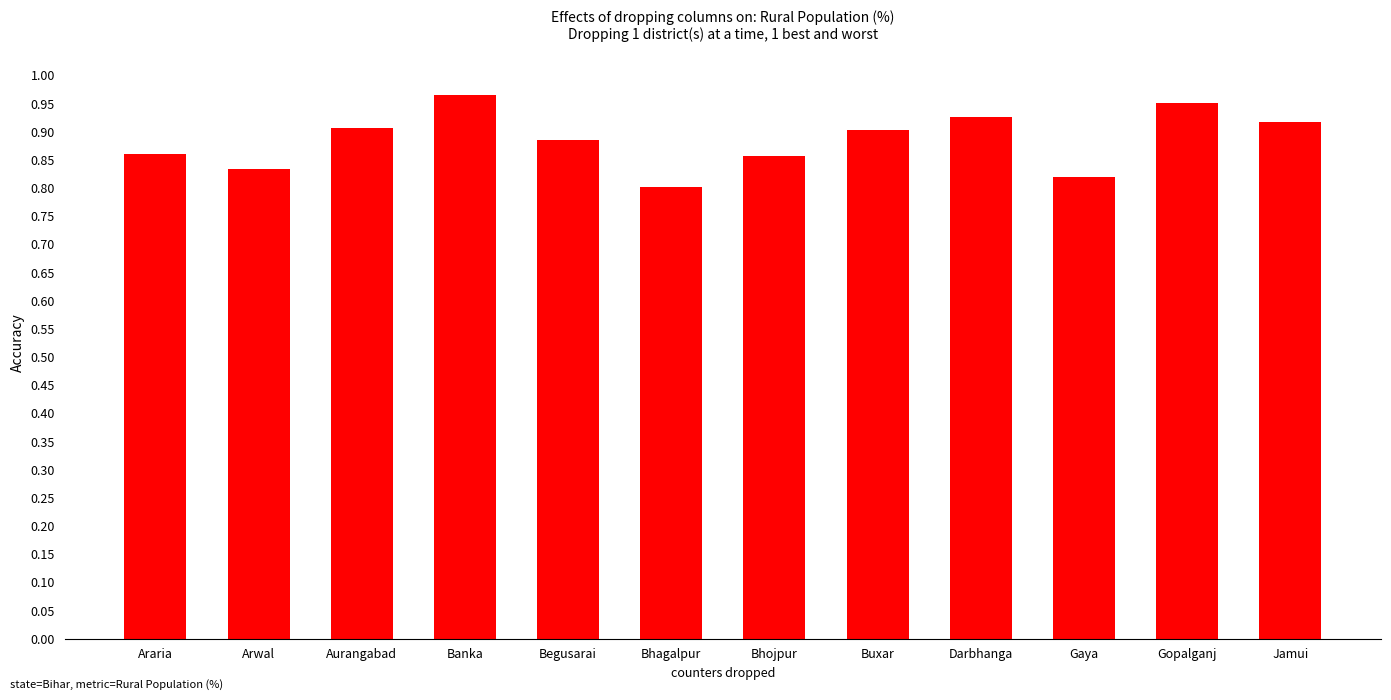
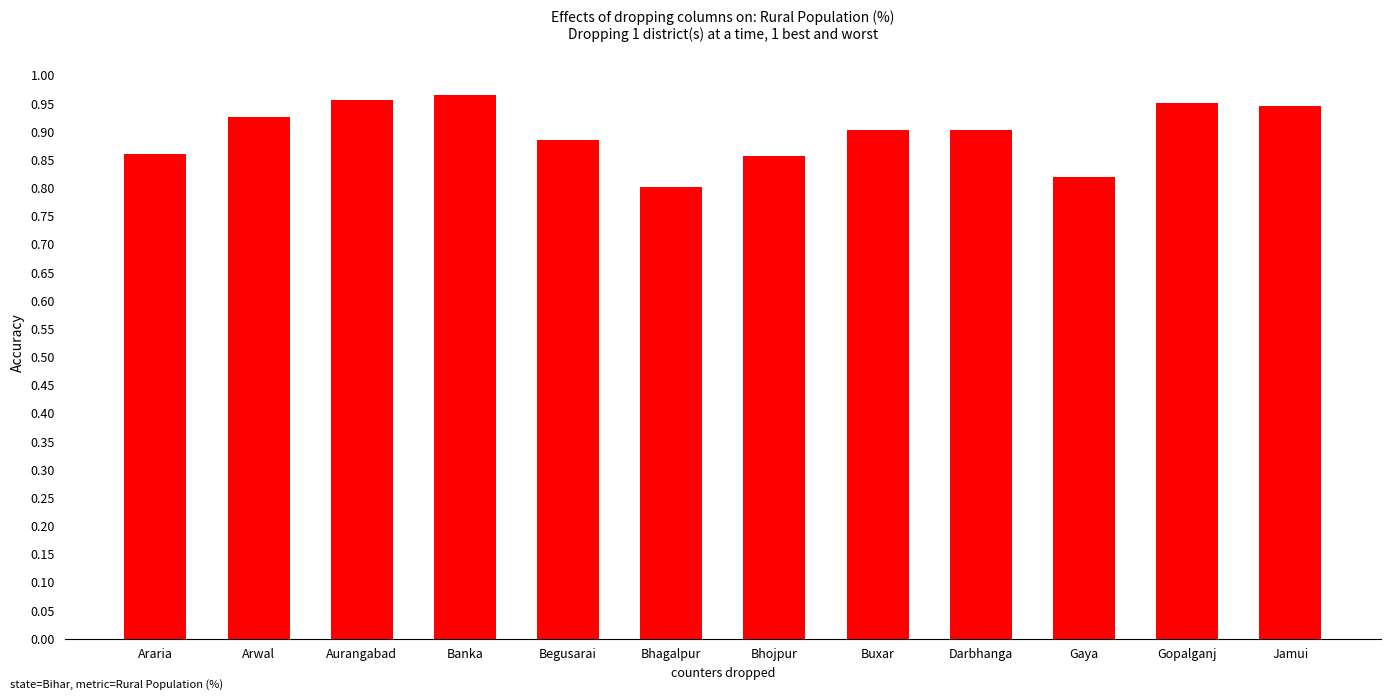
  {
    "Araria": 0.86,
-   "Arwal": 0.83,
-   "Aurangabad": 0.91,
+   "Arwal": 0.93,
+   "Aurangabad": 0.96,
    "Banka": 0.96,
    "Begusarai": 0.89,
    "Bhagalpur": 0.80,
    "Bhojpur": 0.86,
    "Buxar": 0.90,
-   "Darbhanga": 0.93,
+   "Darbhanga": 0.90,
    "Gaya": 0.82,
    "Gopalganj": 0.95,
-   "Jamui": 0.92
+   "Jamui": 0.95
  }
